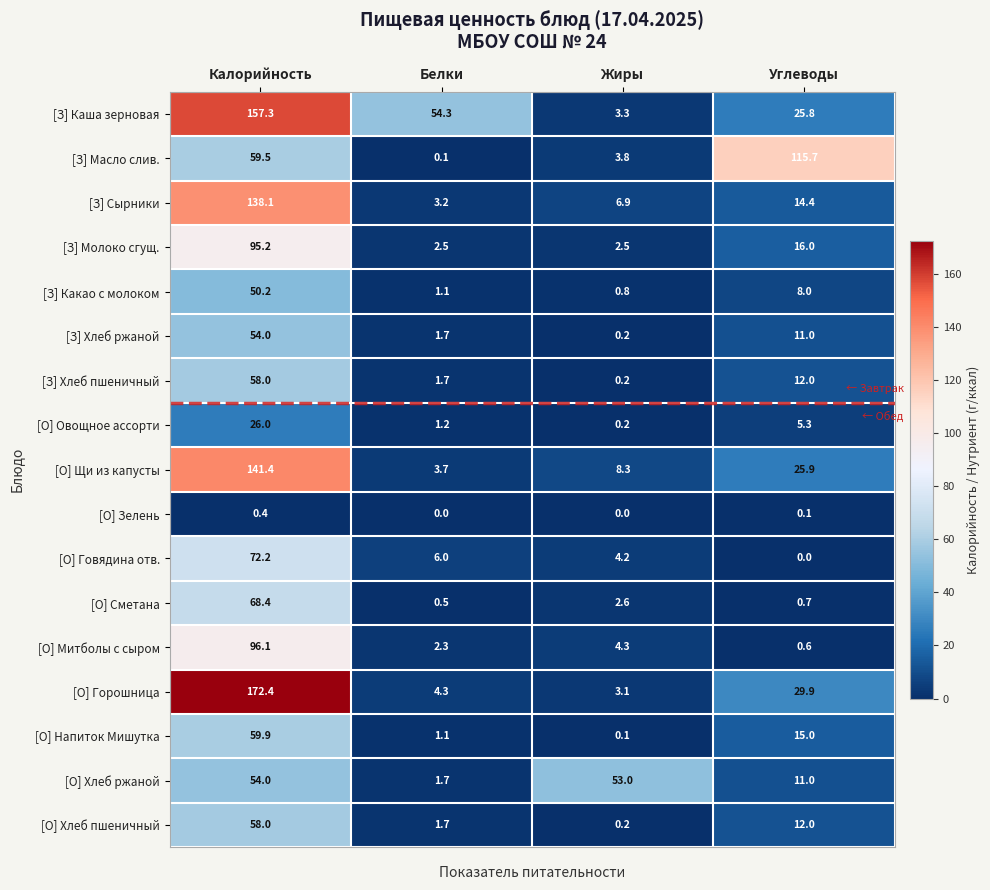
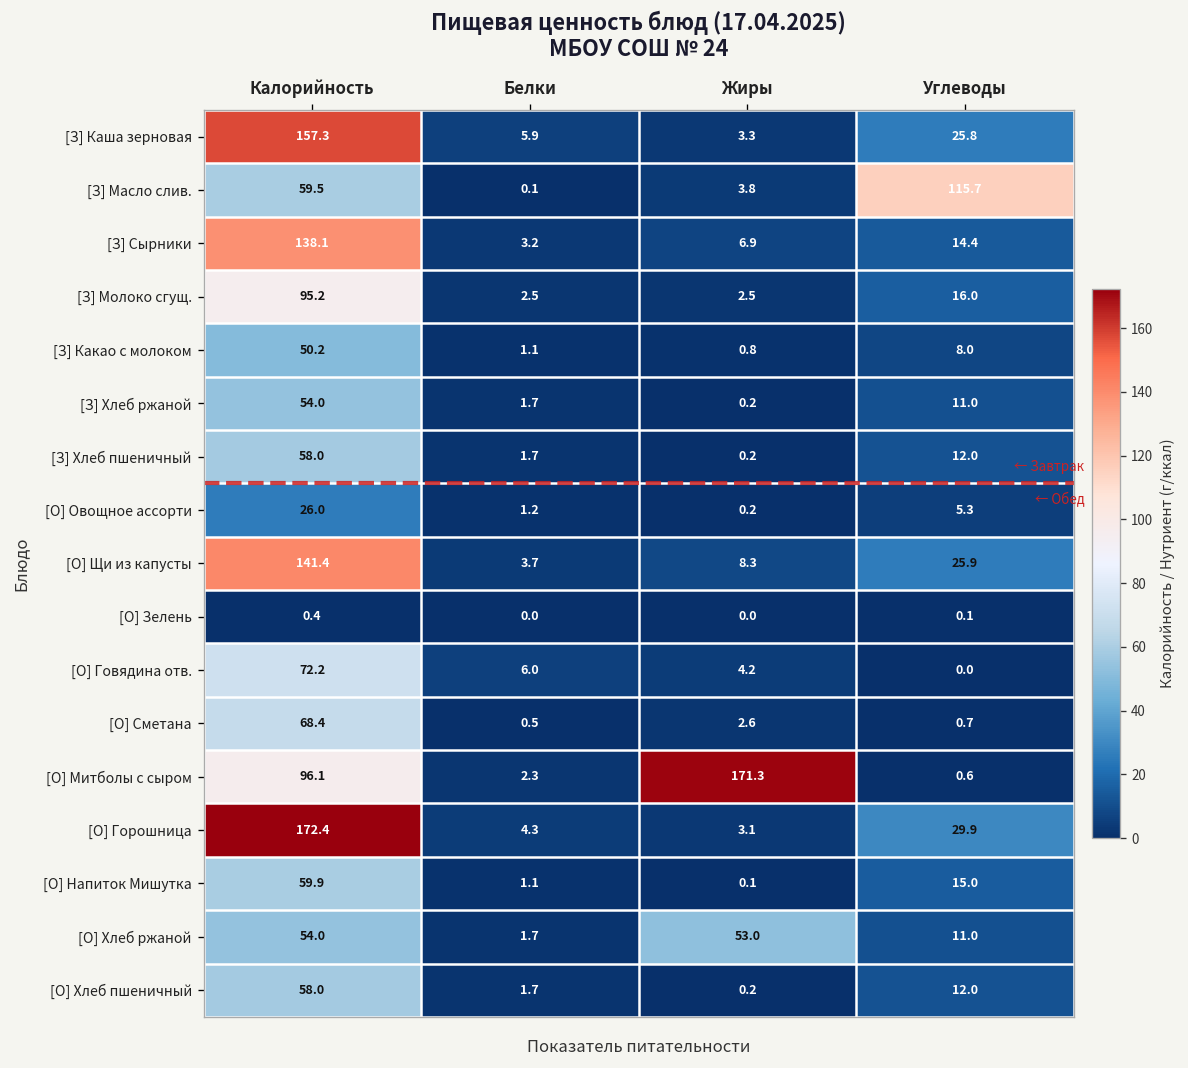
  {
    "[З] Каша зерновая": {
      "Калорийность": 157.3,
-     "Белки": 54.3,
+     "Белки": 5.9,
      "Жиры": 3.3,
      "Углеводы": 25.8
    },
    "[З] Масло слив.": {
      "Калорийность": 59.5,
      "Белки": 0.1,
      "Жиры": 3.8,
      "Углеводы": 115.7
    },
    "[З] Сырники": {
      "Калорийность": 138.1,
      "Белки": 3.2,
      "Жиры": 6.9,
      "Углеводы": 14.4
    },
    "[З] Молоко сгущ.": {
      "Калорийность": 95.2,
      "Белки": 2.5,
      "Жиры": 2.5,
      "Углеводы": 16.0
    },
    "[З] Какао с молоком": {
      "Калорийность": 50.2,
      "Белки": 1.1,
      "Жиры": 0.8,
      "Углеводы": 8.0
    },
    "[З] Хлеб ржаной": {
      "Калорийность": 54.0,
      "Белки": 1.7,
      "Жиры": 0.2,
      "Углеводы": 11.0
    },
    "[З] Хлеб пшеничный": {
      "Калорийность": 58.0,
      "Белки": 1.7,
      "Жиры": 0.2
    },
    "[О] Овощное ассорти": {
      "Калорийность": 26.0,
      "Белки": 1.2,
      "Жиры": 0.2
    },
    "[О] Щи из капусты": {
      "Калорийность": 141.4,
      "Белки": 3.7,
      "Жиры": 8.3,
      "Углеводы": 25.9
    },
    "[О] Зелень": {
      "Калорийность": 0.4,
      "Белки": 0.0,
      "Жиры": 0.0,
      "Углеводы": 0.1
    },
    "[О] Говядина отв.": {
      "Калорийность": 72.2,
      "Белки": 6.0,
      "Жиры": 4.2,
      "Углеводы": 0.0
    },
    "[О] Сметана": {
      "Калорийность": 68.4,
      "Белки": 0.5,
      "Жиры": 2.6,
      "Углеводы": 0.7
    },
    "[О] Митболы с сыром": {
      "Калорийность": 96.1,
      "Белки": 2.3,
-     "Жиры": 4.3,
+     "Жиры": 171.3,
      "Углеводы": 0.6
    },
    "[О] Горошница": {
      "Калорийность": 172.4,
      "Белки": 4.3,
      "Жиры": 3.1,
      "Углеводы": 29.9
    },
    "[О] Напиток Мишутка": {
      "Калорийность": 59.9,
      "Белки": 1.1,
      "Жиры": 0.1,
      "Углеводы": 15.0
    },
    "[О] Хлеб ржаной": {
      "Калорийность": 54.0,
      "Белки": 1.7,
      "Жиры": 53.0,
      "Углеводы": 11.0
    },
    "[О] Хлеб пшеничный": {
      "Калорийность": 58.0,
      "Белки": 1.7,
      "Жиры": 0.2,
      "Углеводы": 12.0
    }
  }
